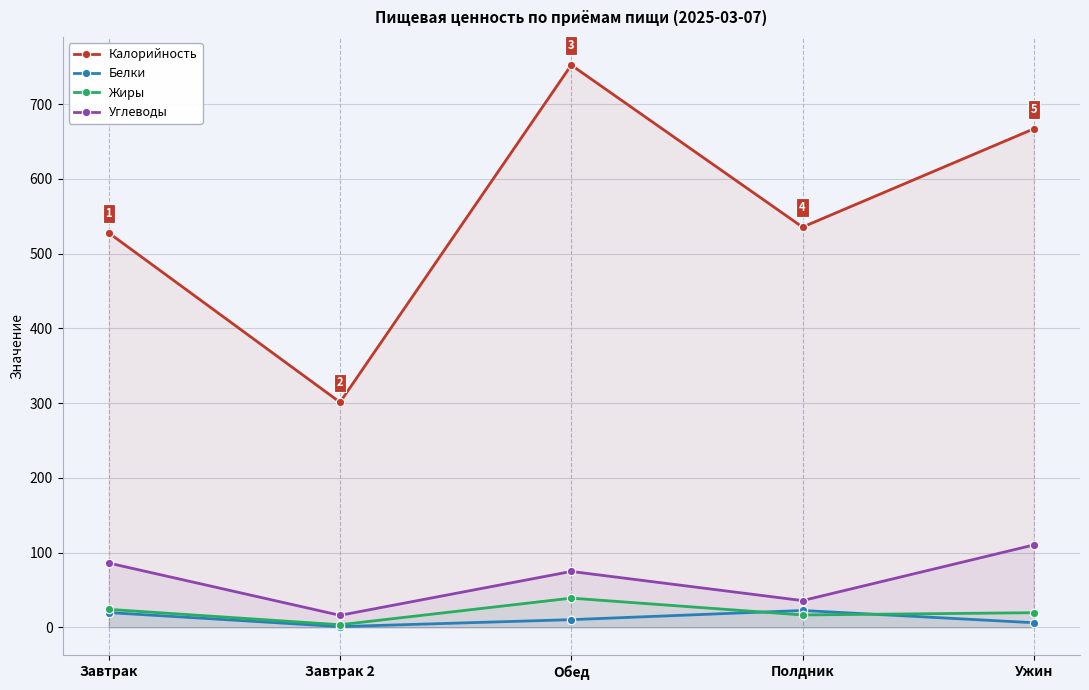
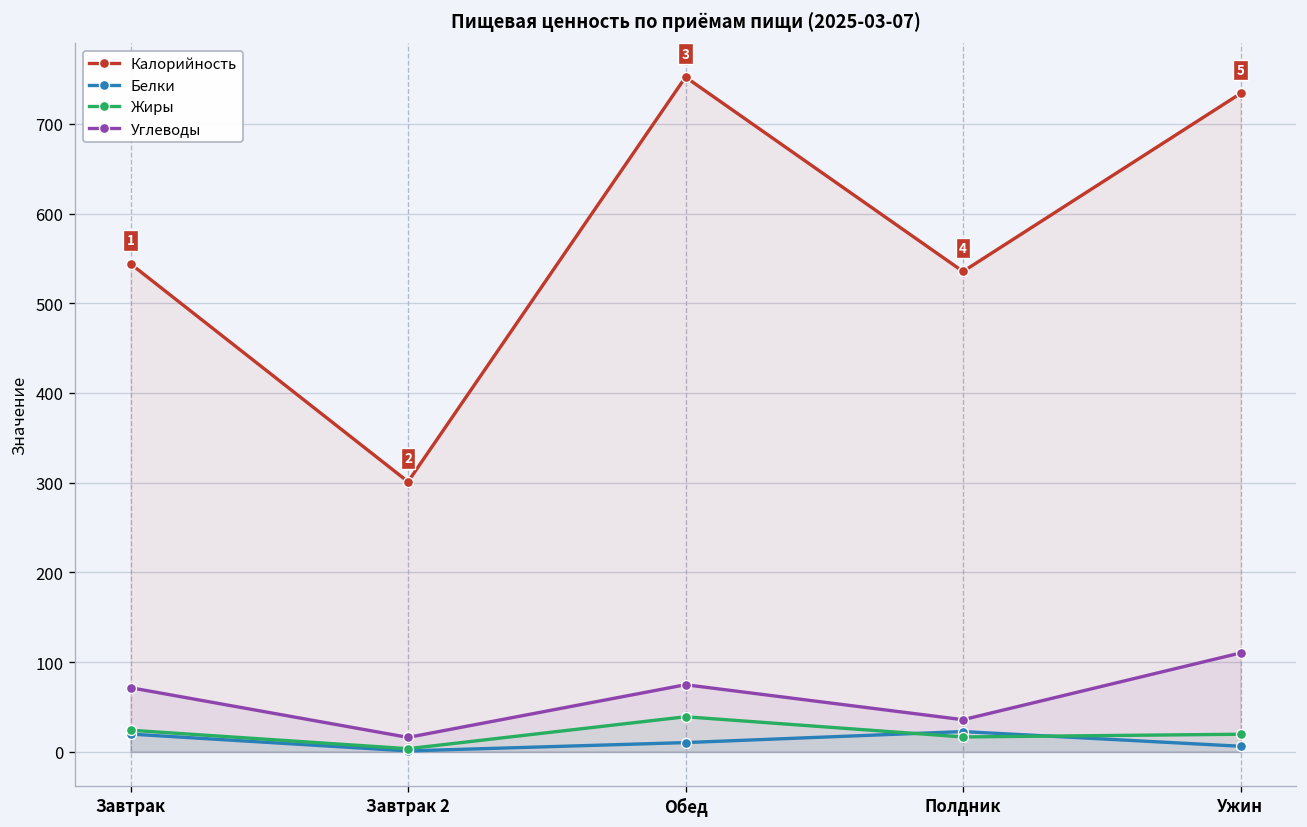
  {
    "Калорийность": {
-     "Завтрак": 530,
-     "Ужин": 670
+     "Завтрак": 540,
+     "Ужин": 730
    },
    "Белки": {
      "Завтрак": 20,
      "Обед": 10,
      "Полдник": 20,
      "Ужин": 10
    },
    "Жиры": {
      "Завтрак": 20,
      "Обед": 40,
      "Полдник": 20,
      "Ужин": 20
    },
    "Углеводы": {
-     "Завтрак": 90,
+     "Завтрак": 70,
      "Завтрак 2": 20,
      "Обед": 70,
      "Полдник": 40,
      "Ужин": 110
    }
  }
